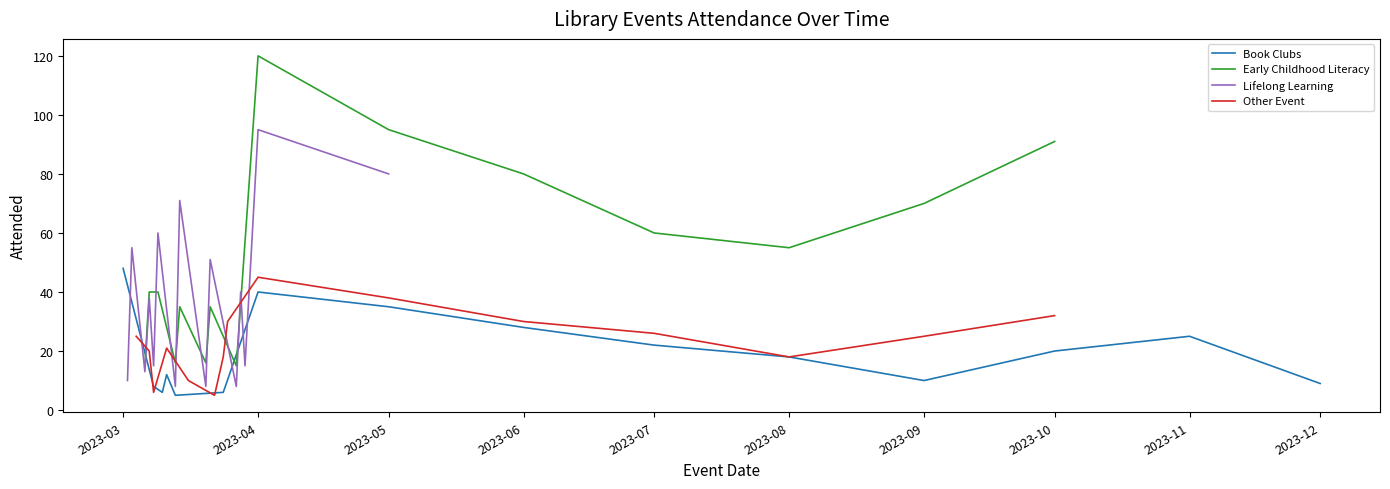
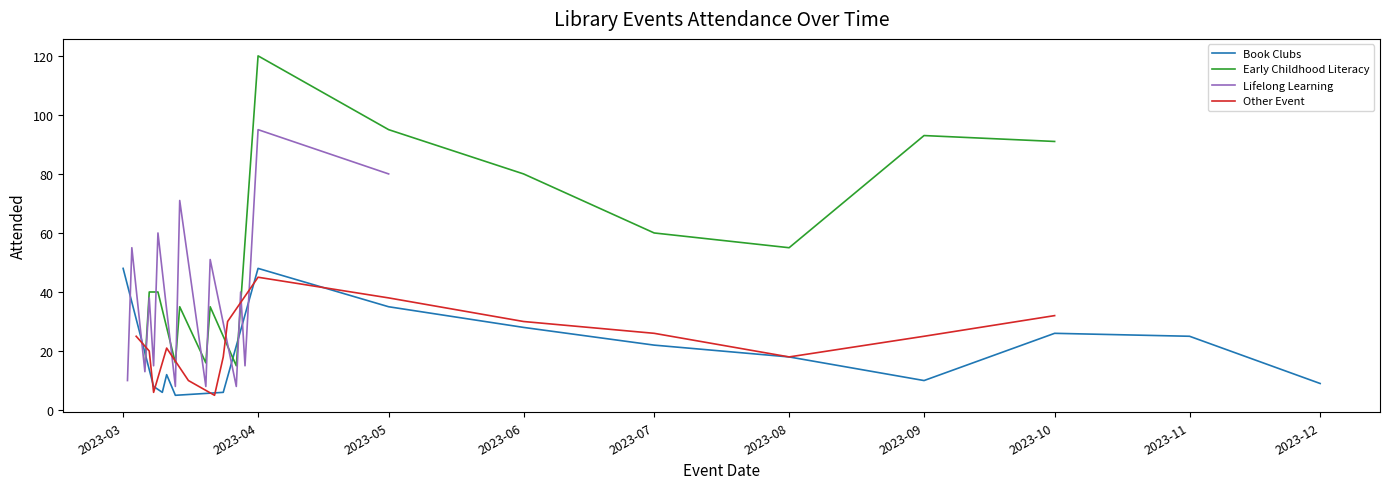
  {
    "Book Clubs": {
      "2023-03": 48,
-     "2023-04": 40,
+     "2023-04": 48,
      "2023-05": 35,
      "2023-06": 28,
      "2023-07": 22,
      "2023-09": 10,
-     "2023-10": 20,
+     "2023-10": 26,
      "2023-11": 25,
      "2023-12": 9
    },
    "Early Childhood Literacy": {
      "2023-04": 120,
      "2023-05": 95,
      "2023-06": 80,
      "2023-07": 60,
      "2023-08": 55,
-     "2023-09": 70,
+     "2023-09": 93,
      "2023-10": 91
    },
    "Lifelong Learning": {
      "2023-04": 95,
      "2023-05": 80
    },
    "Other Event": {
      "2023-04": 45,
      "2023-05": 38,
      "2023-06": 30,
      "2023-07": 26,
      "2023-09": 25,
      "2023-10": 32
    }
  }
